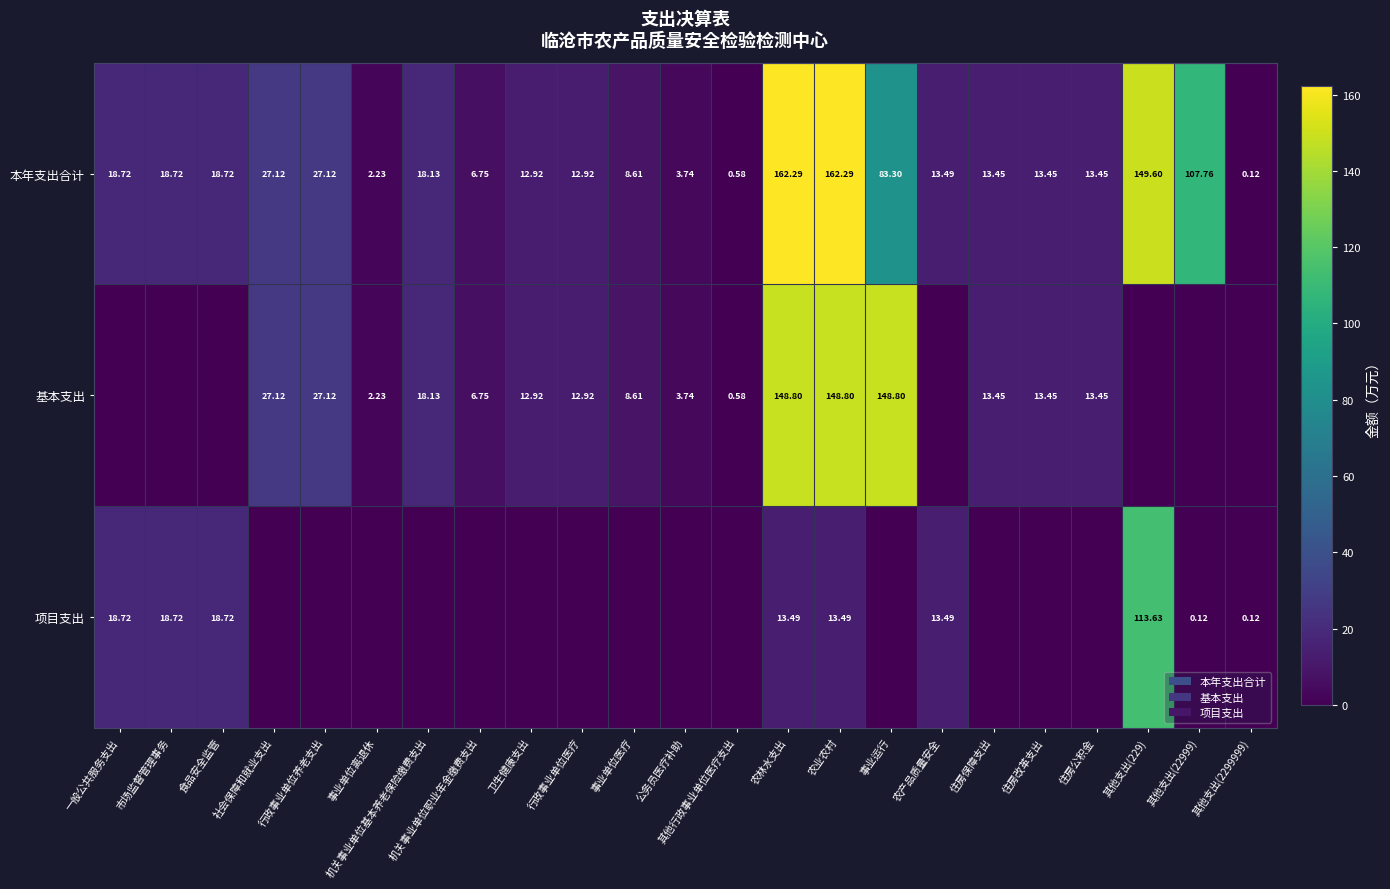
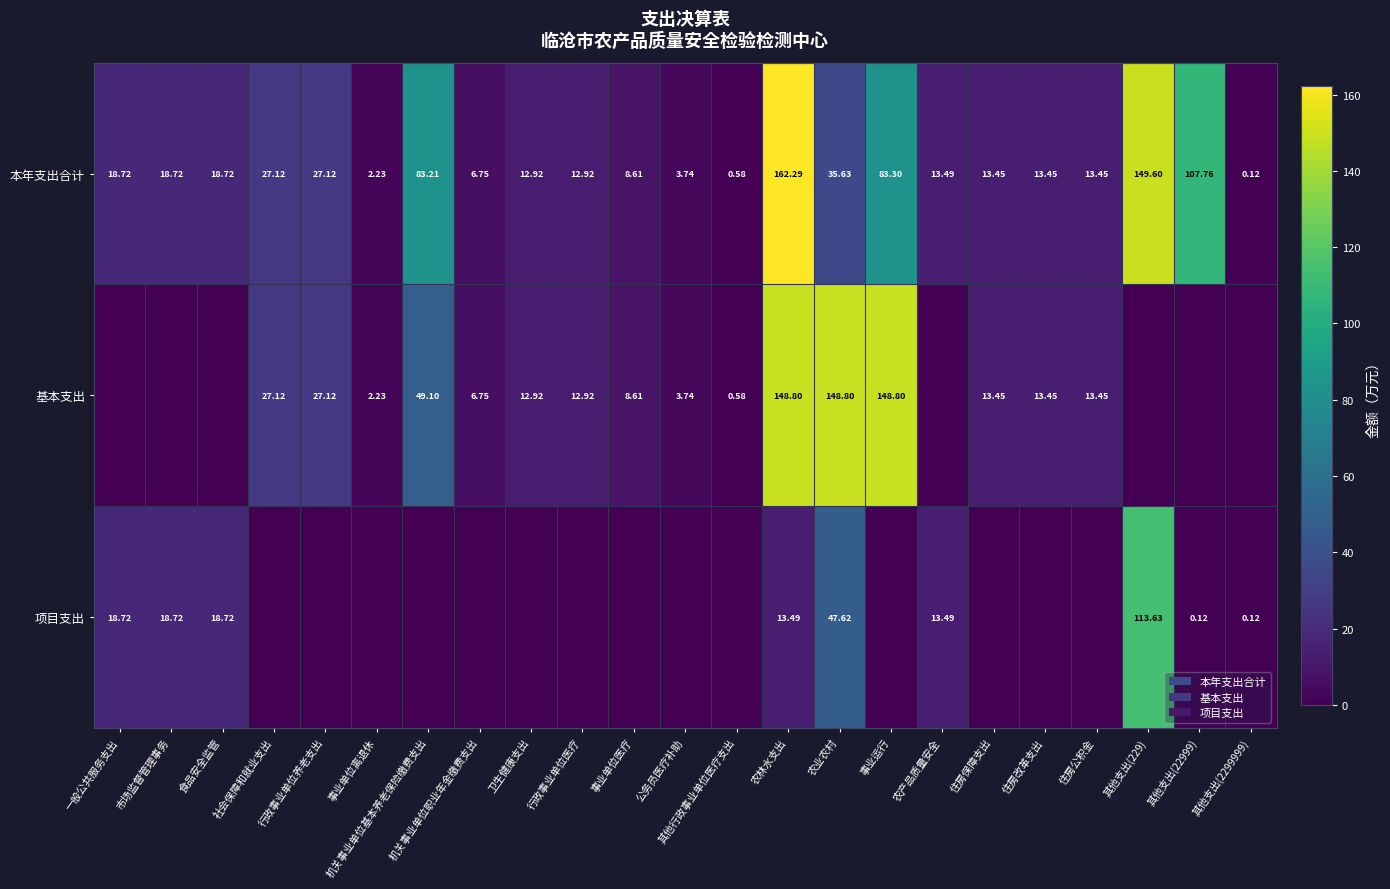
  {
    "本年支出合计": {
      "一般公共服务支出": 18.72,
      "市场监督管理事务": 18.72,
      "食品安全监管": 18.72,
      "社会保障和就业支出": 27.12,
      "行政事业单位养老支出": 27.12,
      "事业单位离退休": 2.23,
-     "机关事业单位基本养老保险缴费支出": 18.13,
+     "机关事业单位基本养老保险缴费支出": 83.21,
      "机关事业单位职业年金缴费支出": 6.75,
      "卫生健康支出": 12.92,
      "行政事业单位医疗": 12.92,
      "事业单位医疗": 8.61,
      "公务员医疗补助": 3.74,
      "其他行政事业单位医疗支出": 0.58,
      "农林水支出": 162.29,
-     "农业农村": 162.29,
+     "农业农村": 35.63,
      "事业运行": 83.30,
      "农产品质量安全": 13.49,
      "住房保障支出": 13.45,
      "住房改革支出": 13.45,
      "住房公积金": 13.45,
      "其他支出(229)": 149.60,
      "其他支出(22999)": 107.76,
      "其他支出(2299999)": 0.12
    },
    "基本支出": {
      "社会保障和就业支出": 27.12,
      "行政事业单位养老支出": 27.12,
      "事业单位离退休": 2.23,
-     "机关事业单位基本养老保险缴费支出": 18.13,
+     "机关事业单位基本养老保险缴费支出": 49.10,
      "机关事业单位职业年金缴费支出": 6.75,
      "卫生健康支出": 12.92,
      "行政事业单位医疗": 12.92,
      "事业单位医疗": 8.61,
      "公务员医疗补助": 3.74,
      "其他行政事业单位医疗支出": 0.58,
      "农林水支出": 148.80,
      "农业农村": 148.80,
      "事业运行": 148.80,
      "住房保障支出": 13.45,
      "住房改革支出": 13.45,
      "住房公积金": 13.45
    },
    "项目支出": {
      "一般公共服务支出": 18.72,
      "市场监督管理事务": 18.72,
      "食品安全监管": 18.72,
      "农林水支出": 13.49,
-     "农业农村": 13.49,
+     "农业农村": 47.62,
      "农产品质量安全": 13.49,
      "其他支出(229)": 113.63,
      "其他支出(22999)": 0.12,
      "其他支出(2299999)": 0.12
    }
  }
